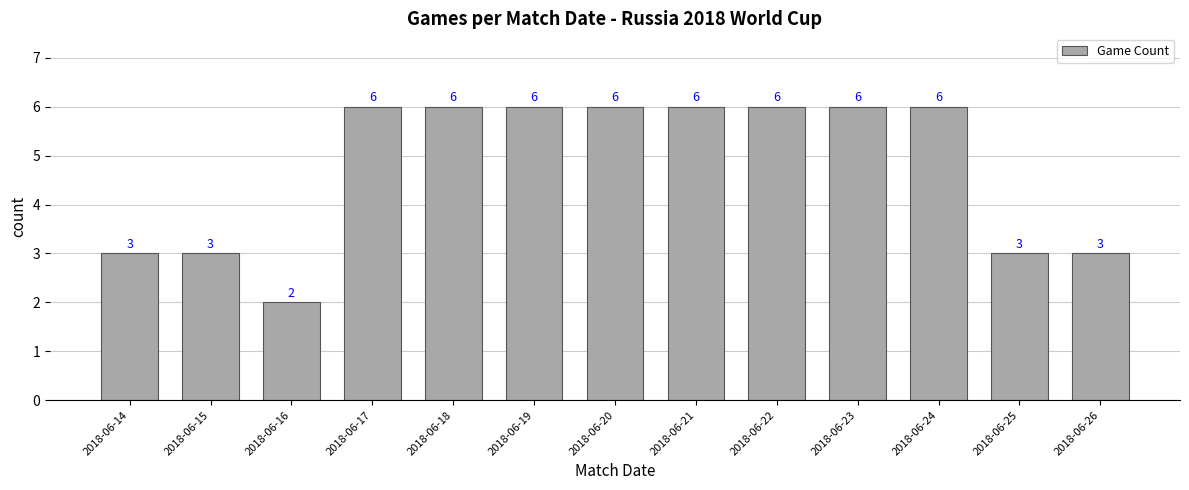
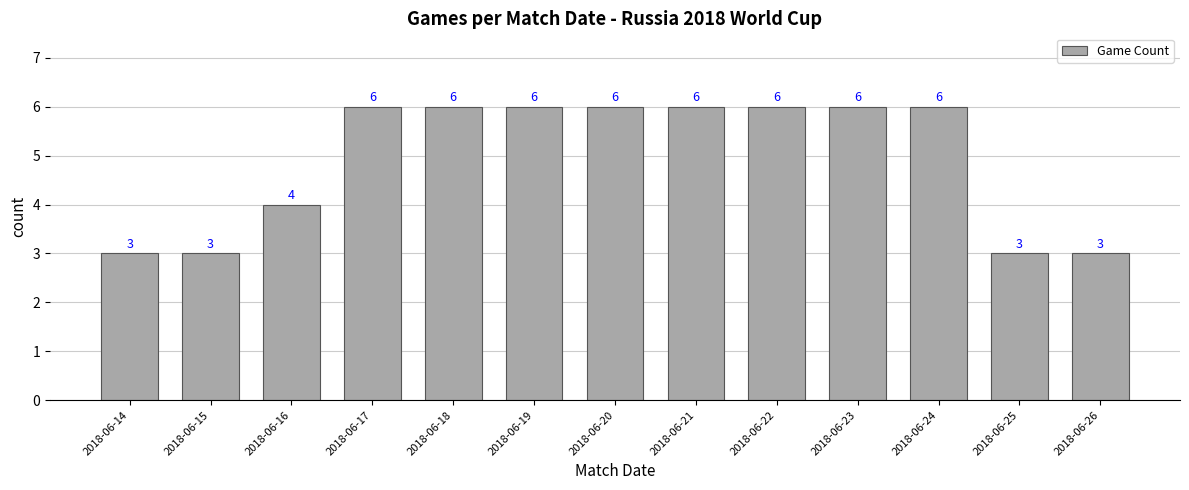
  {
    "2018-06-14": 3,
    "2018-06-15": 3,
-   "2018-06-16": 2,
+   "2018-06-16": 4,
    "2018-06-17": 6,
    "2018-06-18": 6,
    "2018-06-19": 6,
    "2018-06-20": 6,
    "2018-06-21": 6,
    "2018-06-22": 6,
    "2018-06-23": 6,
    "2018-06-24": 6,
    "2018-06-25": 3,
    "2018-06-26": 3
  }
